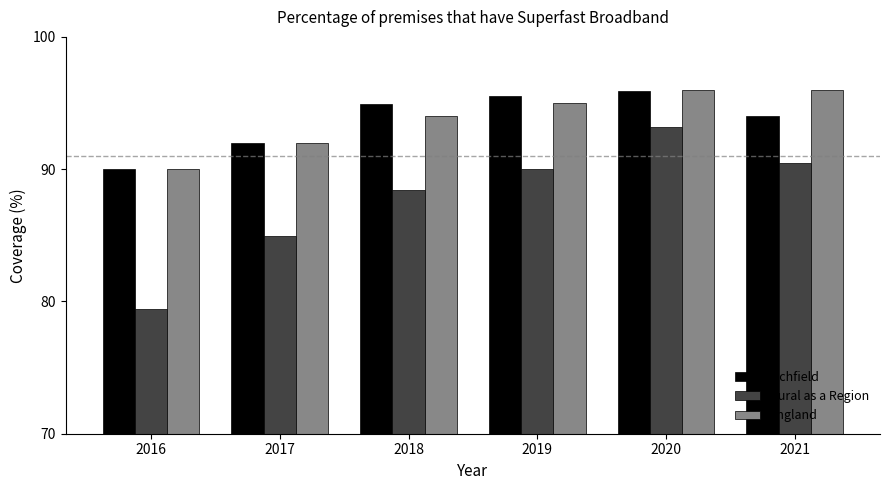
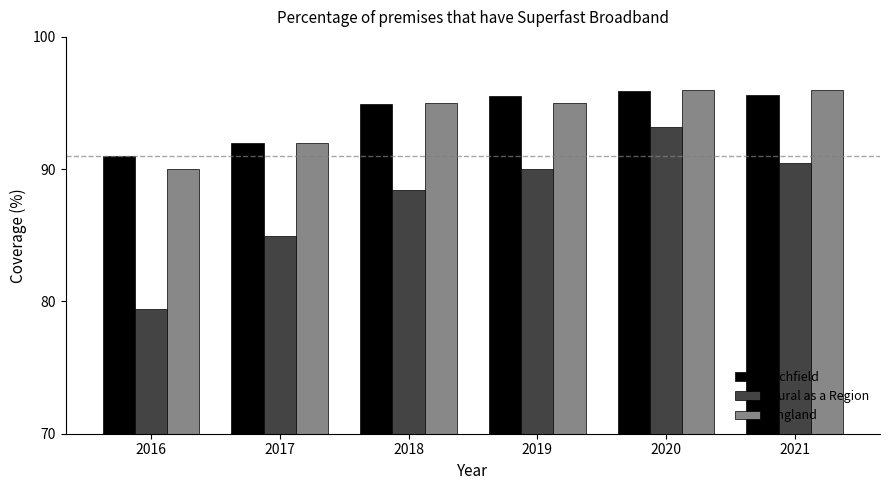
  {
    "Lichfield": {
-     "2016": 90,
+     "2016": 91,
      "2017": 92.0,
      "2018": 94.9,
      "2019": 95.5,
      "2020": 95.9,
-     "2021": 94.0
+     "2021": 95.6
    },
    "Rural as a Region": {
      "2016": 79.5,
      "2017": 85.0,
      "2018": 88.4,
      "2019": 90.0,
      "2020": 93.2,
      "2021": 90.5
    },
    "England": {
      "2016": 90,
      "2017": 92,
-     "2018": 94,
+     "2018": 95,
      "2019": 95,
      "2020": 96,
      "2021": 96
    }
  }
